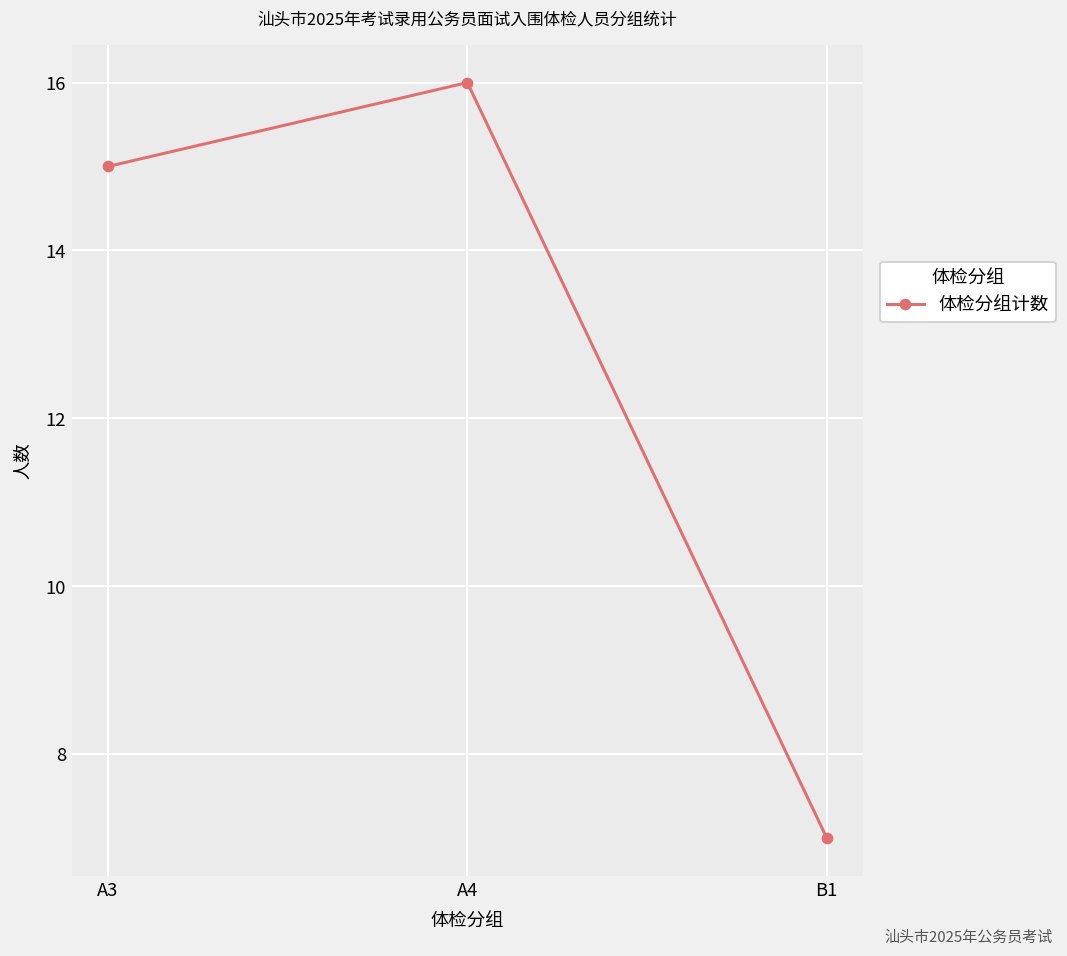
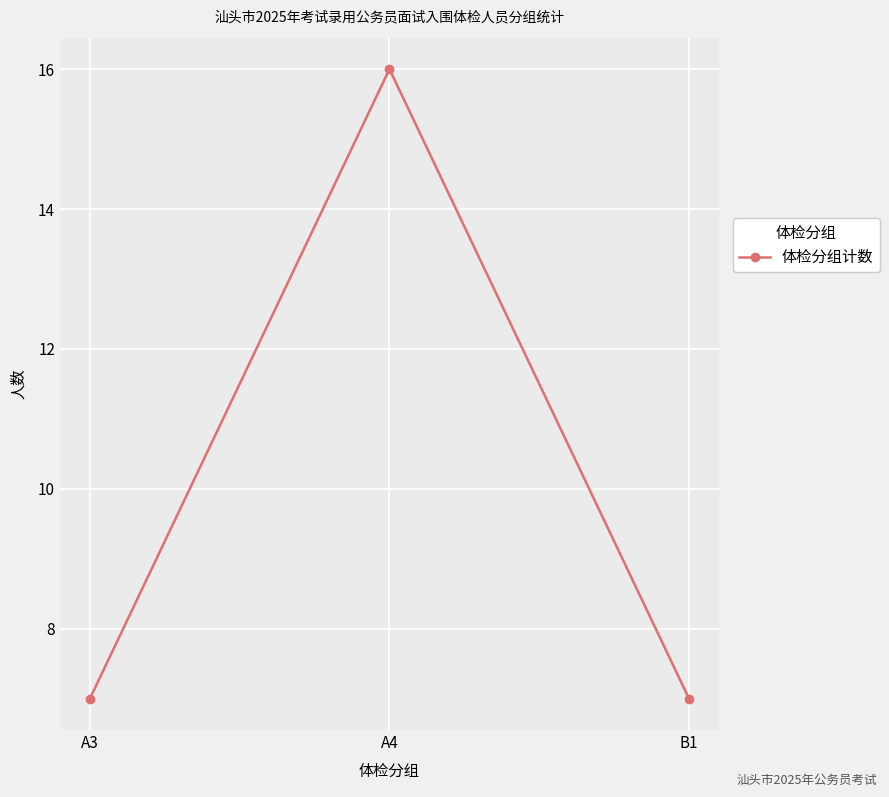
  {
-   "A3": 15,
+   "A3": 7,
    "A4": 16,
    "B1": 7
  }
